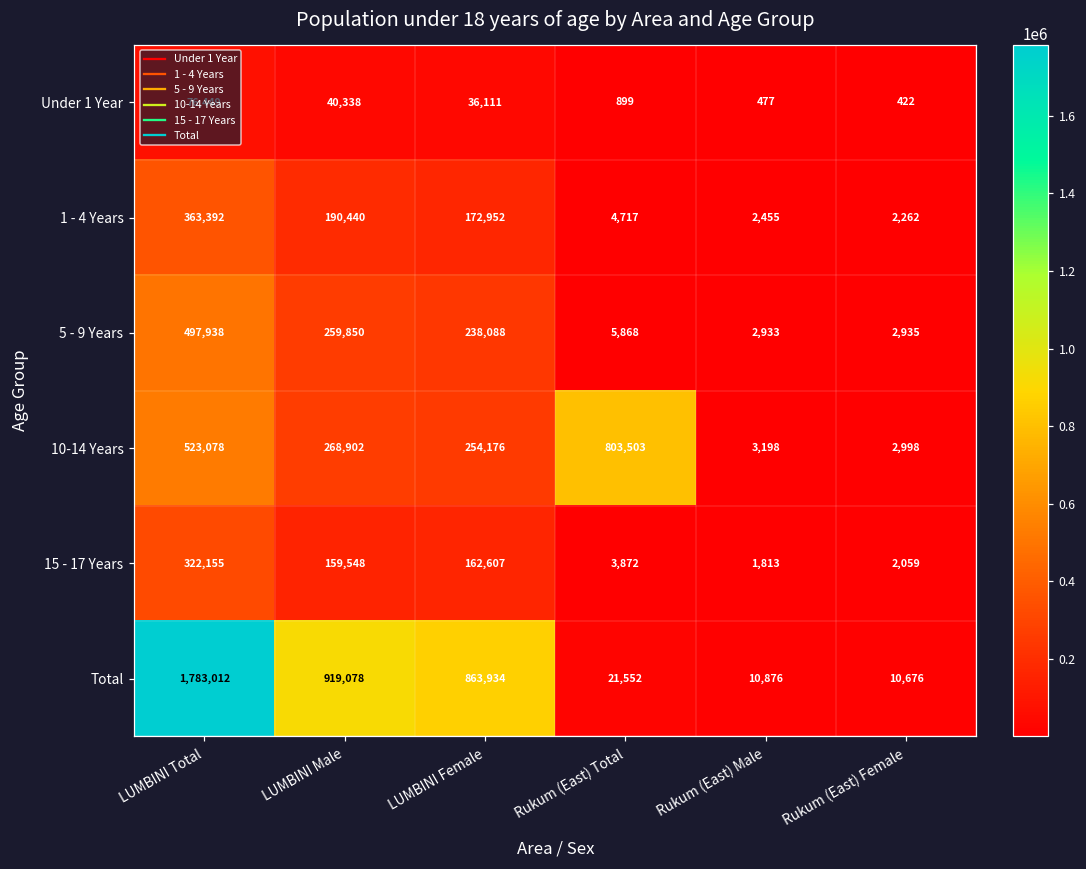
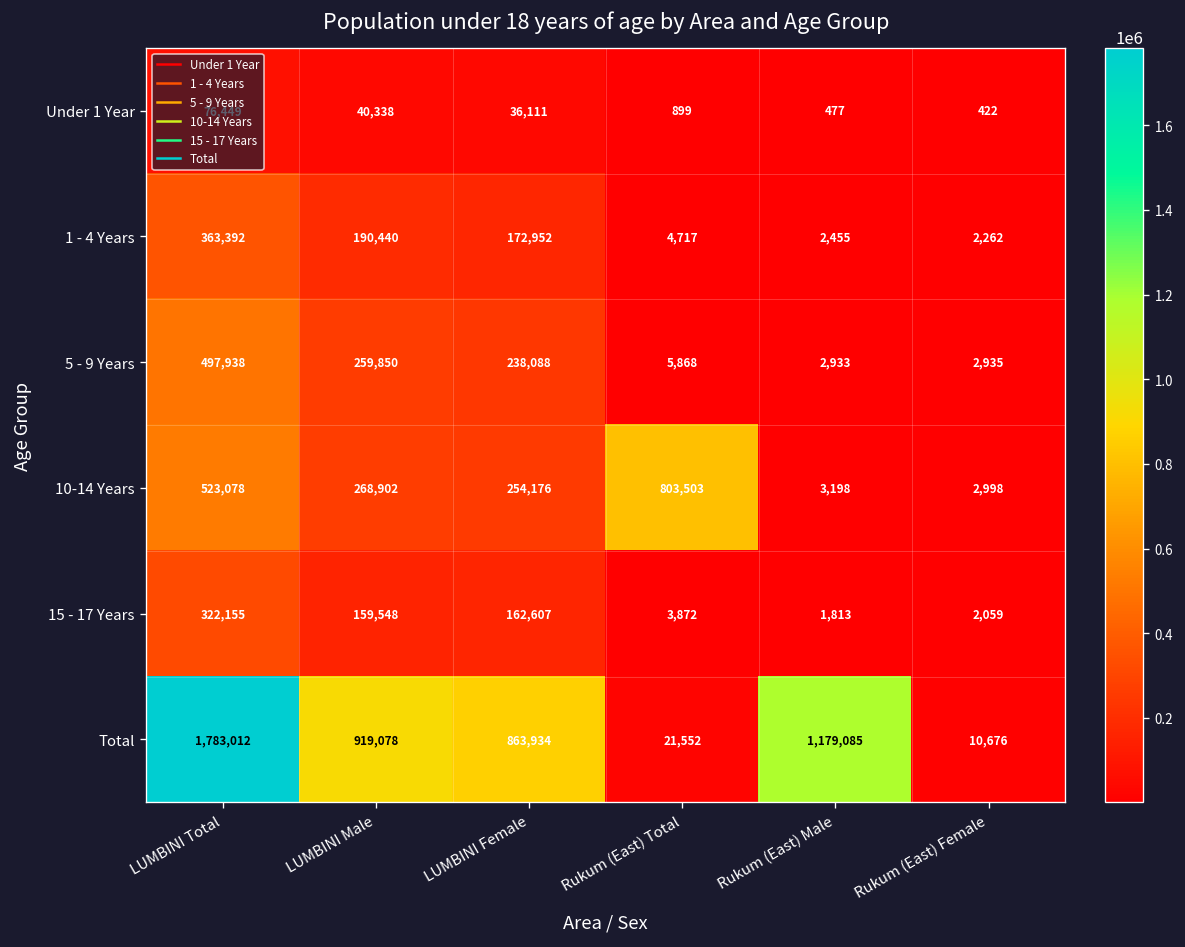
  {
    "Under 1 Year": {
      "LUMBINI Male": "40,338",
      "LUMBINI Female": "36,111",
      "Rukum (East) Total": "899",
      "Rukum (East) Male": "477",
      "Rukum (East) Female": "422"
    },
    "1 - 4 Years": {
      "LUMBINI Total": "363,392",
      "LUMBINI Male": "190,440",
      "LUMBINI Female": "172,952",
      "Rukum (East) Total": "4,717",
      "Rukum (East) Male": "2,455",
      "Rukum (East) Female": "2,262"
    },
    "5 - 9 Years": {
      "LUMBINI Total": "497,938",
      "LUMBINI Male": "259,850",
      "LUMBINI Female": "238,088",
      "Rukum (East) Total": "5,868",
      "Rukum (East) Male": "2,933",
      "Rukum (East) Female": "2,935"
    },
    "10-14 Years": {
      "LUMBINI Total": "523,078",
      "LUMBINI Male": "268,902",
      "LUMBINI Female": "254,176",
      "Rukum (East) Total": "803,503",
      "Rukum (East) Male": "3,198",
      "Rukum (East) Female": "2,998"
    },
    "15 - 17 Years": {
      "LUMBINI Total": "322,155",
      "LUMBINI Male": "159,548",
      "LUMBINI Female": "162,607",
      "Rukum (East) Total": "3,872",
      "Rukum (East) Male": "1,813",
      "Rukum (East) Female": "2,059"
    },
    "Total": {
      "LUMBINI Total": "1,783,012",
      "LUMBINI Male": "919,078",
      "LUMBINI Female": "863,934",
      "Rukum (East) Total": "21,552",
-     "Rukum (East) Male": "10,876",
+     "Rukum (East) Male": "1,179,085",
      "Rukum (East) Female": "10,676"
    }
  }
